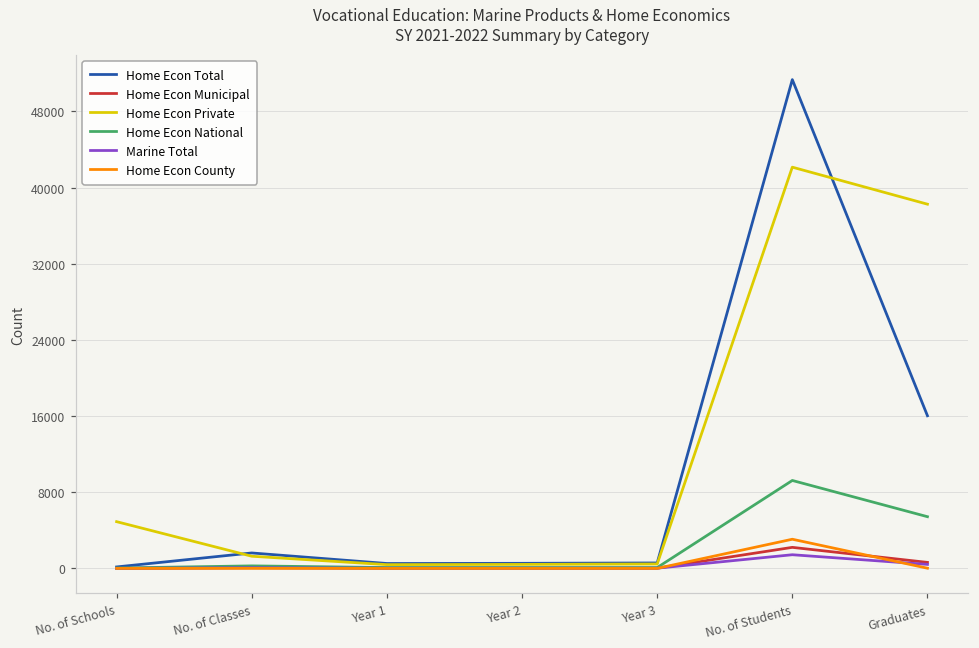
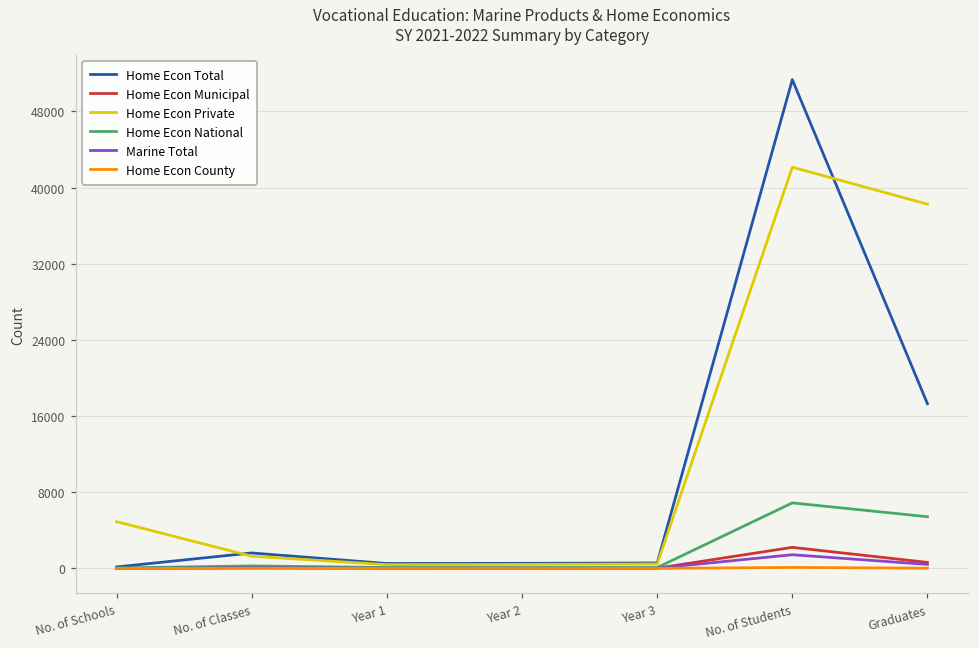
  {
    "Home Econ Total": {
      "No. of Classes": 2000,
      "No. of Students": 51000,
-     "Graduates": 16000
+     "Graduates": 17000
    },
    "Home Econ Municipal": {
      "No. of Students": 2000
    },
    "Home Econ Private": {
      "No. of Schools": 5000,
      "No. of Classes": 1000,
      "No. of Students": 42000,
      "Graduates": 38000
    },
    "Home Econ National": {
-     "No. of Students": 9000,
+     "No. of Students": 7000,
      "Graduates": 5000
    },
    "Marine Total": {
      "No. of Students": 1000
    },
    "Home Econ County": {
-     "No. of Students": 3000,
+     "No. of Students": 0,
      "Graduates": 0
    }
  }
